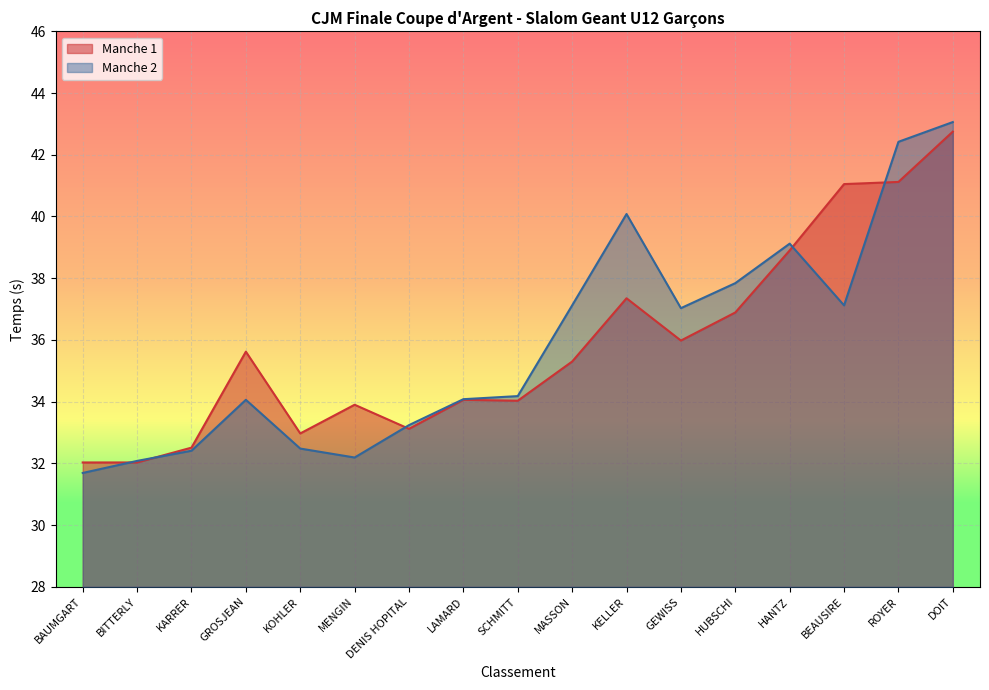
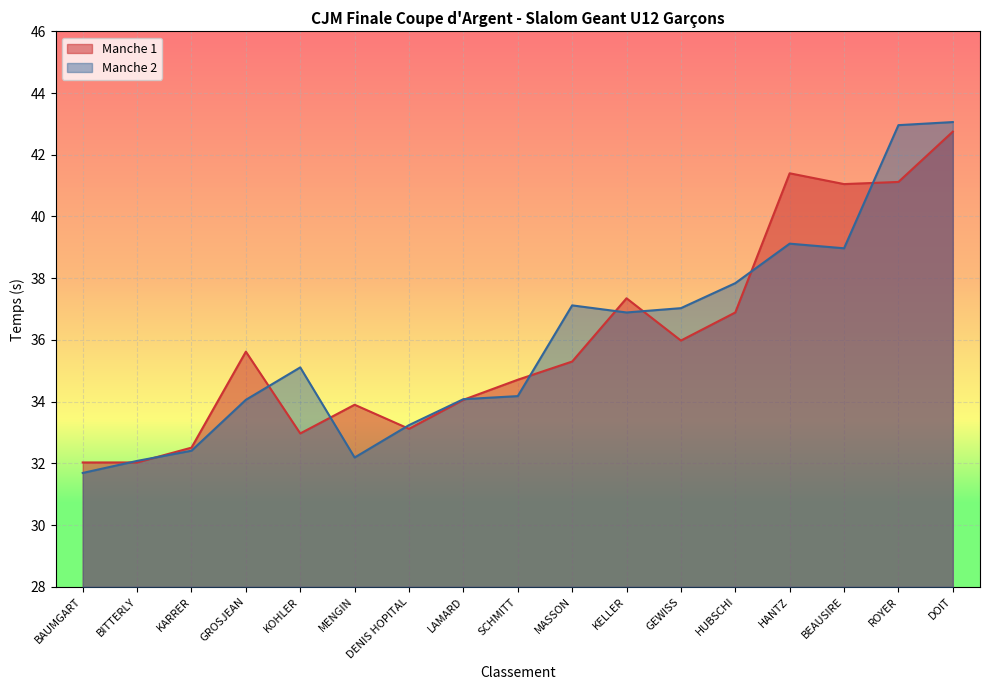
  {
    "Manche 1": {
      "BAUMGART": 32.0,
      "KARRER": 32.5,
      "GROSJEAN": 35.6,
      "KOHLER": 33.0,
      "MENGIN": 33.9,
      "DENIS HOPITAL": 33.1,
-     "SCHMITT": 34.0,
+     "SCHMITT": 34.7,
      "MASSON": 35.3,
      "KELLER": 37.4,
      "GEWISS": 36.0,
      "HUBSCHI": 36.9,
-     "HANTZ": 38.9,
+     "HANTZ": 41.4,
      "BEAUSIRE": 41.1,
      "ROYER": 41.1,
      "DOIT": 42.8
    },
    "Manche 2": {
      "BAUMGART": 31.7,
      "KARRER": 32.4,
      "GROSJEAN": 34.1,
-     "KOHLER": 32.5,
+     "KOHLER": 35.1,
      "MENGIN": 32.2,
      "DENIS HOPITAL": 33.2,
      "SCHMITT": 34.2,
      "MASSON": 37.1,
-     "KELLER": 40.1,
+     "KELLER": 36.9,
      "GEWISS": 37.0,
      "HUBSCHI": 37.8,
      "HANTZ": 39.1,
-     "BEAUSIRE": 37.1,
-     "ROYER": 42.4,
+     "BEAUSIRE": 39.0,
+     "ROYER": 43.0,
      "DOIT": 43.1
    }
  }
